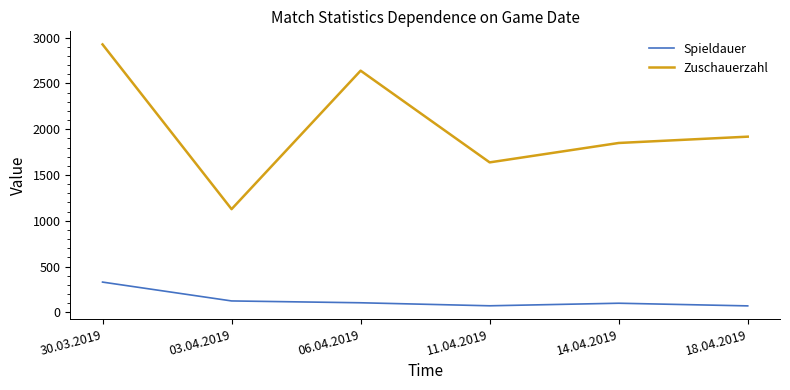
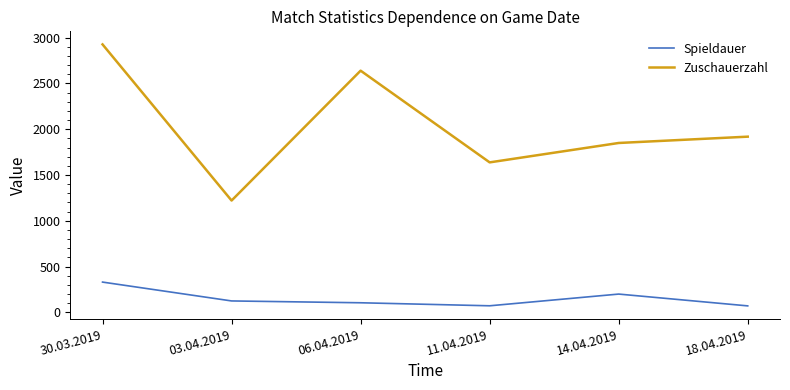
  {
    "Spieldauer": {
      "30.03.2019": 300,
      "03.04.2019": 100,
      "06.04.2019": 100,
      "11.04.2019": 100,
-     "14.04.2019": 100,
+     "14.04.2019": 200,
      "18.04.2019": 100
    },
    "Zuschauerzahl": {
      "30.03.2019": 2900,
-     "03.04.2019": 1100,
+     "03.04.2019": 1200,
      "06.04.2019": 2600,
      "11.04.2019": 1600,
      "14.04.2019": 1900,
      "18.04.2019": 1900
    }
  }
